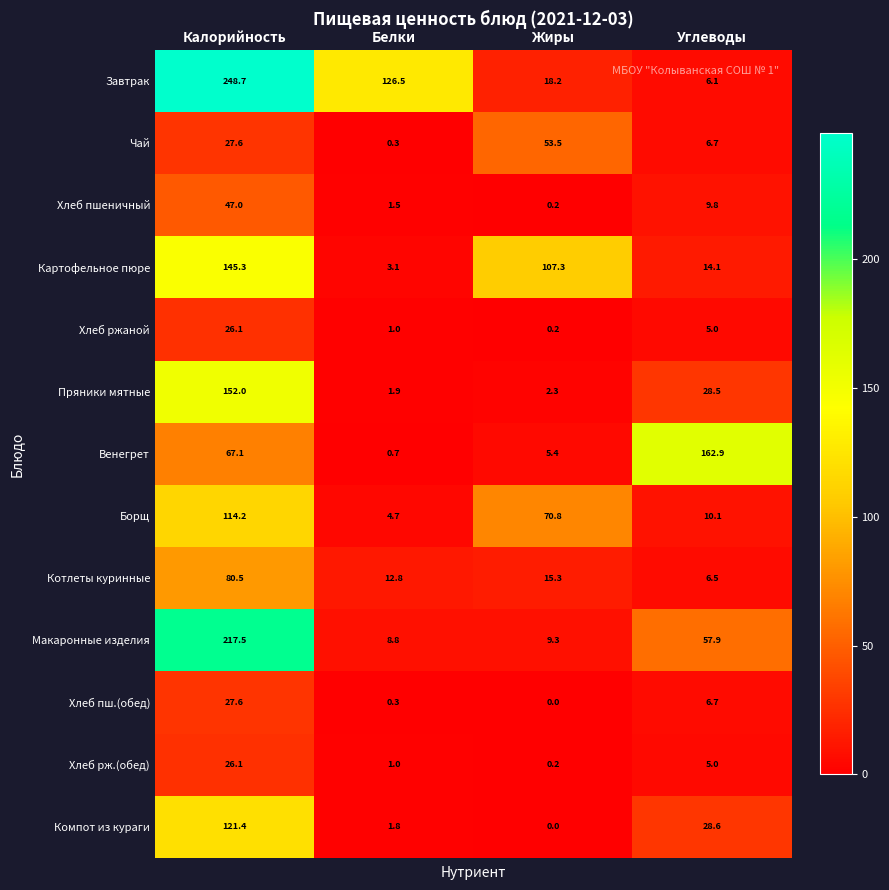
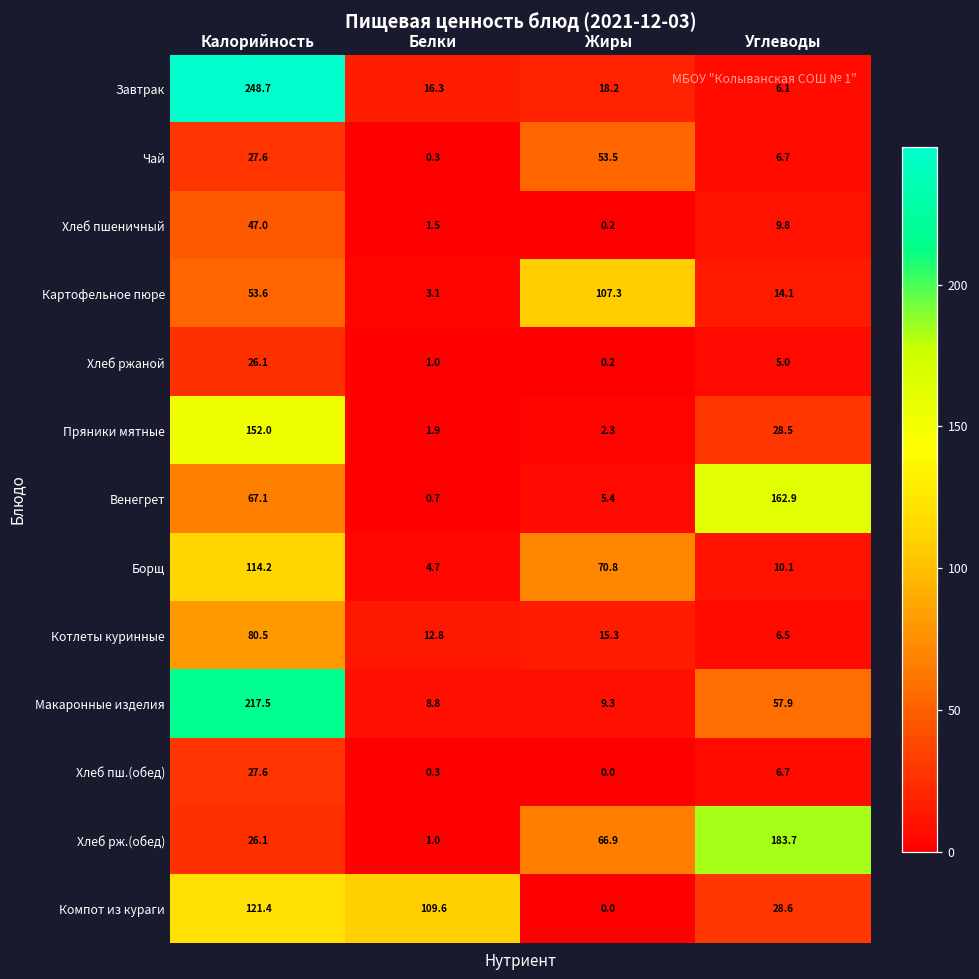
  {
    "Завтрак": {
      "Калорийность": 248.7,
-     "Белки": 126.5,
+     "Белки": 16.3,
      "Жиры": 18.2
    },
    "Чай": {
      "Калорийность": 27.6,
      "Белки": 0.3,
      "Жиры": 53.5,
      "Углеводы": 6.7
    },
    "Хлеб пшеничный": {
      "Калорийность": 47.0,
      "Белки": 1.5,
      "Жиры": 0.2,
      "Углеводы": 9.8
    },
    "Картофельное пюре": {
-     "Калорийность": 145.3,
+     "Калорийность": 53.6,
      "Белки": 3.1,
      "Жиры": 107.3,
      "Углеводы": 14.1
    },
    "Хлеб ржаной": {
      "Калорийность": 26.1,
      "Белки": 1.0,
      "Жиры": 0.2,
      "Углеводы": 5.0
    },
    "Пряники мятные": {
      "Калорийность": 152.0,
      "Белки": 1.9,
      "Жиры": 2.3,
      "Углеводы": 28.5
    },
    "Венегрет": {
      "Калорийность": 67.1,
      "Белки": 0.7,
      "Жиры": 5.4,
      "Углеводы": 162.9
    },
    "Борщ": {
      "Калорийность": 114.2,
      "Белки": 4.7,
      "Жиры": 70.8,
      "Углеводы": 10.1
    },
    "Котлеты куринные": {
      "Калорийность": 80.5,
      "Белки": 12.8,
      "Жиры": 15.3,
      "Углеводы": 6.5
    },
    "Макаронные изделия": {
      "Калорийность": 217.5,
      "Белки": 8.8,
      "Жиры": 9.3,
      "Углеводы": 57.9
    },
    "Хлеб пш.(обед)": {
      "Калорийность": 27.6,
      "Белки": 0.3,
      "Жиры": 0.0,
      "Углеводы": 6.7
    },
    "Хлеб рж.(обед)": {
      "Калорийность": 26.1,
      "Белки": 1.0,
-     "Жиры": 0.2,
-     "Углеводы": 5.0
+     "Жиры": 66.9,
+     "Углеводы": 183.7
    },
    "Компот из кураги": {
      "Калорийность": 121.4,
-     "Белки": 1.8,
+     "Белки": 109.6,
      "Жиры": 0.0,
      "Углеводы": 28.6
    }
  }
